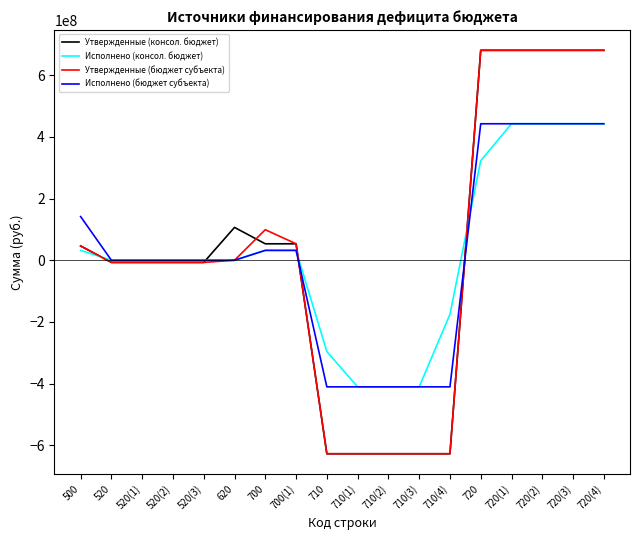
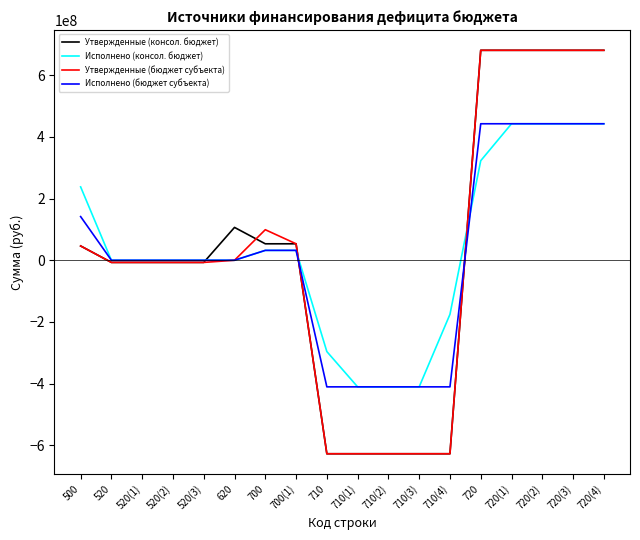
  {
    "Утвержденные (консол. бюджет)": {
      "620": 110000000,
      "700": 50000000
    },
    "Исполнено (консол. бюджет)": {
-     "500": 30000000,
+     "500": 240000000,
      "710": -300000000,
      "710(4)": -180000000,
      "720": 320000000
    },
    "Утвержденные (бюджет субъекта)": {
      "700": 100000000
    },
    "Исполнено (бюджет субъекта)": {
      "500": 140000000,
      "710": -410000000,
      "710(4)": -410000000,
      "720": 440000000
    }
  }
